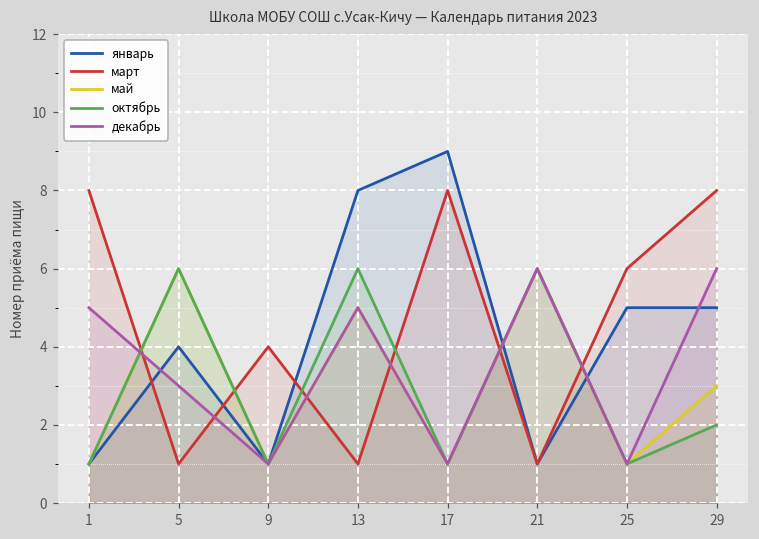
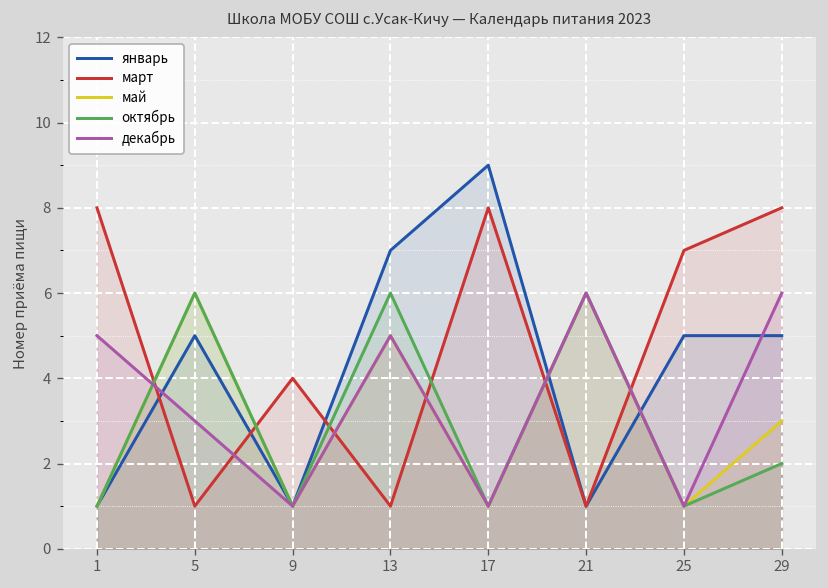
  {
    "январь": {
-     "5": 4,
-     "13": 8,
+     "5": 5,
+     "13": 7,
      "17": 9,
      "25": 5,
      "29": 5
    },
    "март": {
      "1": 8,
      "5": 1,
      "9": 4,
      "13": 1,
      "17": 8,
-     "25": 6,
+     "25": 7,
      "29": 8
    },
    "май": {
      "29": 3
    },
    "октябрь": {
      "13": 6,
      "29": 2
    },
    "декабрь": {
      "1": 5,
      "5": 3,
      "29": 6
    }
  }
